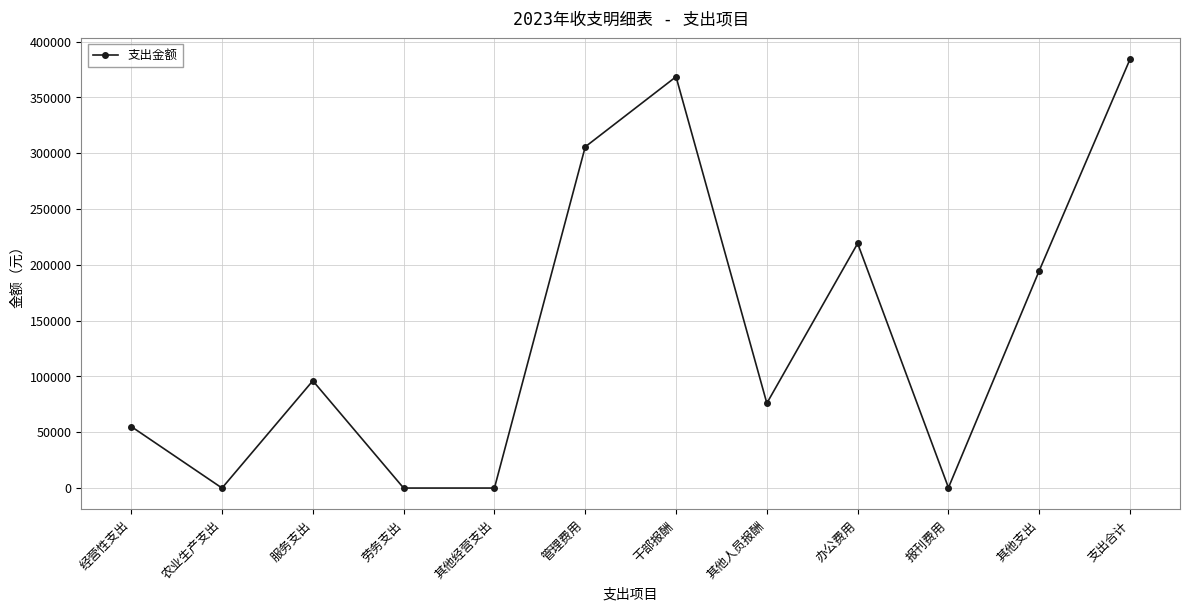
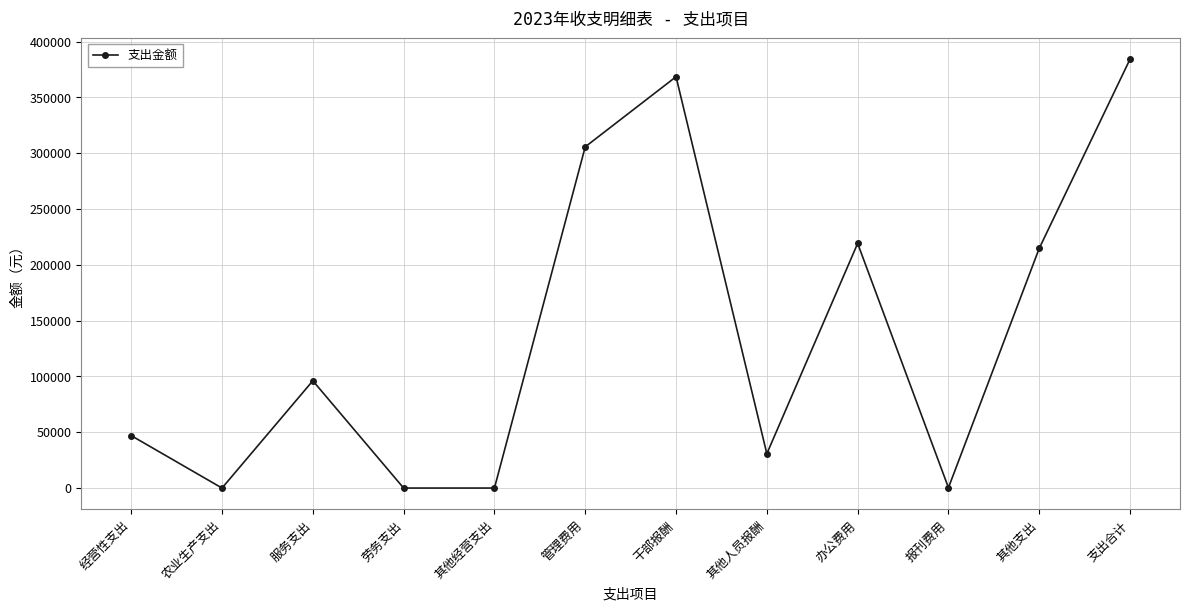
  {
-   "经营性支出": 55000,
+   "经营性支出": 47000,
    "农业生产支出": 0,
    "服务支出": 96000,
    "劳务支出": 0,
    "其他经营支出": 0,
    "管理费用": 306000,
    "干部报酬": 369000,
-   "其他人员报酬": 76000,
+   "其他人员报酬": 31000,
    "办公费用": 219000,
    "报刊费用": 0,
-   "其他支出": 195000,
+   "其他支出": 215000,
    "支出合计": 384000
  }
